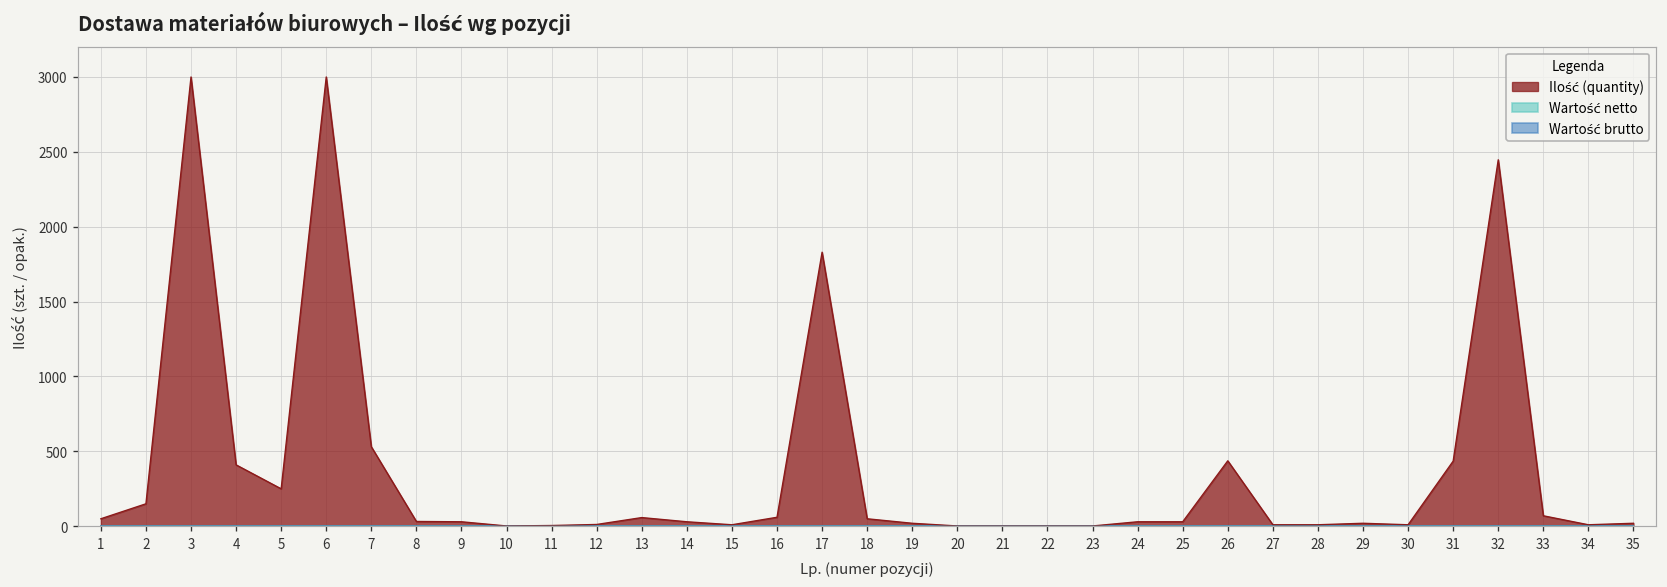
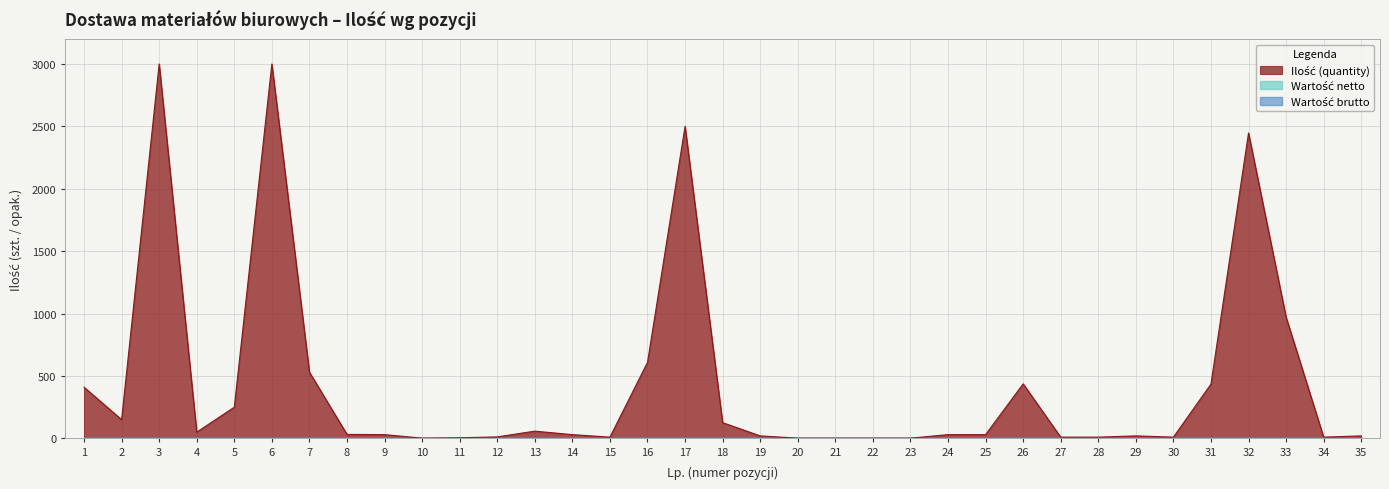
  {
    "Ilość (quantity)": {
-     "1": 50,
+     "1": 410,
      "2": 150,
      "3": 3000,
-     "4": 410,
+     "4": 50,
      "5": 250,
      "6": 3000,
      "7": 530,
      "8": 30,
      "9": 30,
      "13": 60,
      "14": 30,
-     "16": 60,
-     "17": 1830,
-     "18": 50,
+     "16": 610,
+     "17": 2500,
+     "18": 130,
      "24": 30,
      "25": 30,
      "26": 440,
      "31": 440,
      "32": 2450,
-     "33": 70
+     "33": 970
    },
    "Wartość brutto": {
      "1": 0,
      "2": 0,
      "3": 0,
      "4": 0,
      "5": 0,
      "6": 0,
      "7": 0,
      "8": 0,
      "9": 0,
      "13": 0,
      "14": 0,
      "16": 0,
      "17": 0,
      "18": 0,
      "24": 0,
      "25": 0,
      "26": 0,
      "31": 0,
      "32": 0,
      "33": 0
    }
  }
